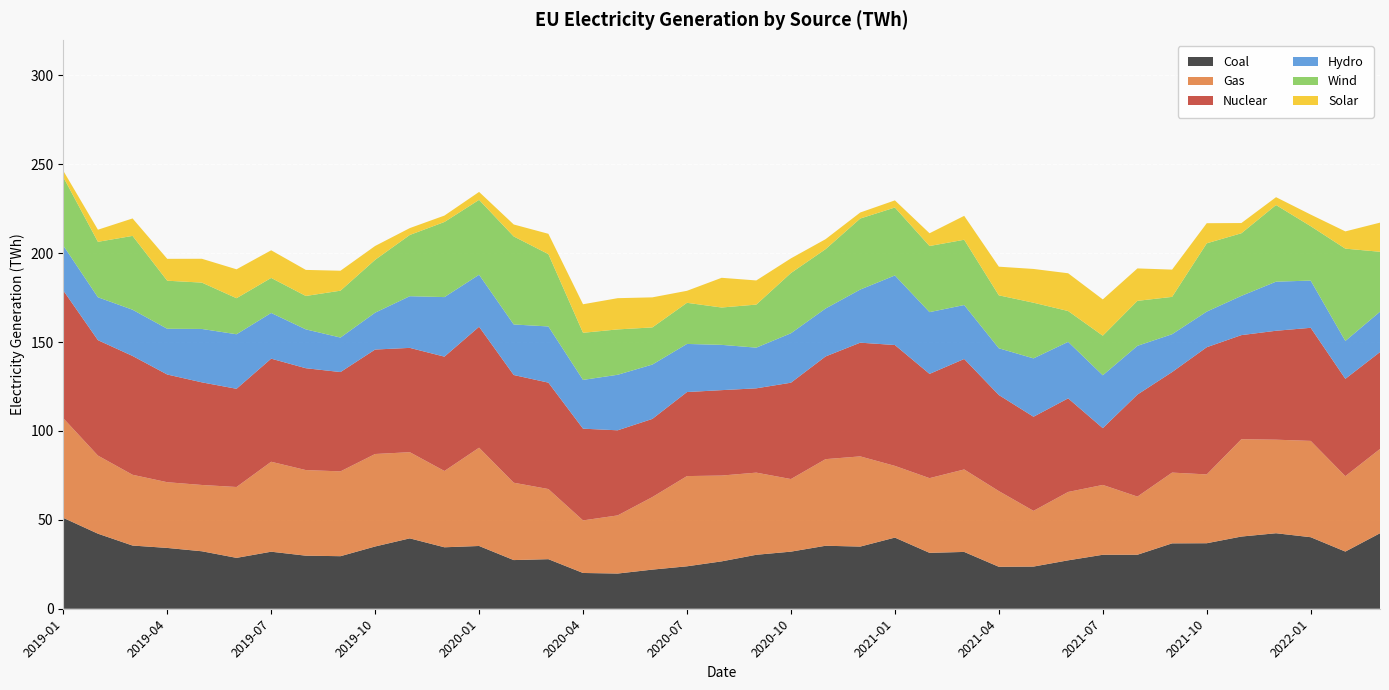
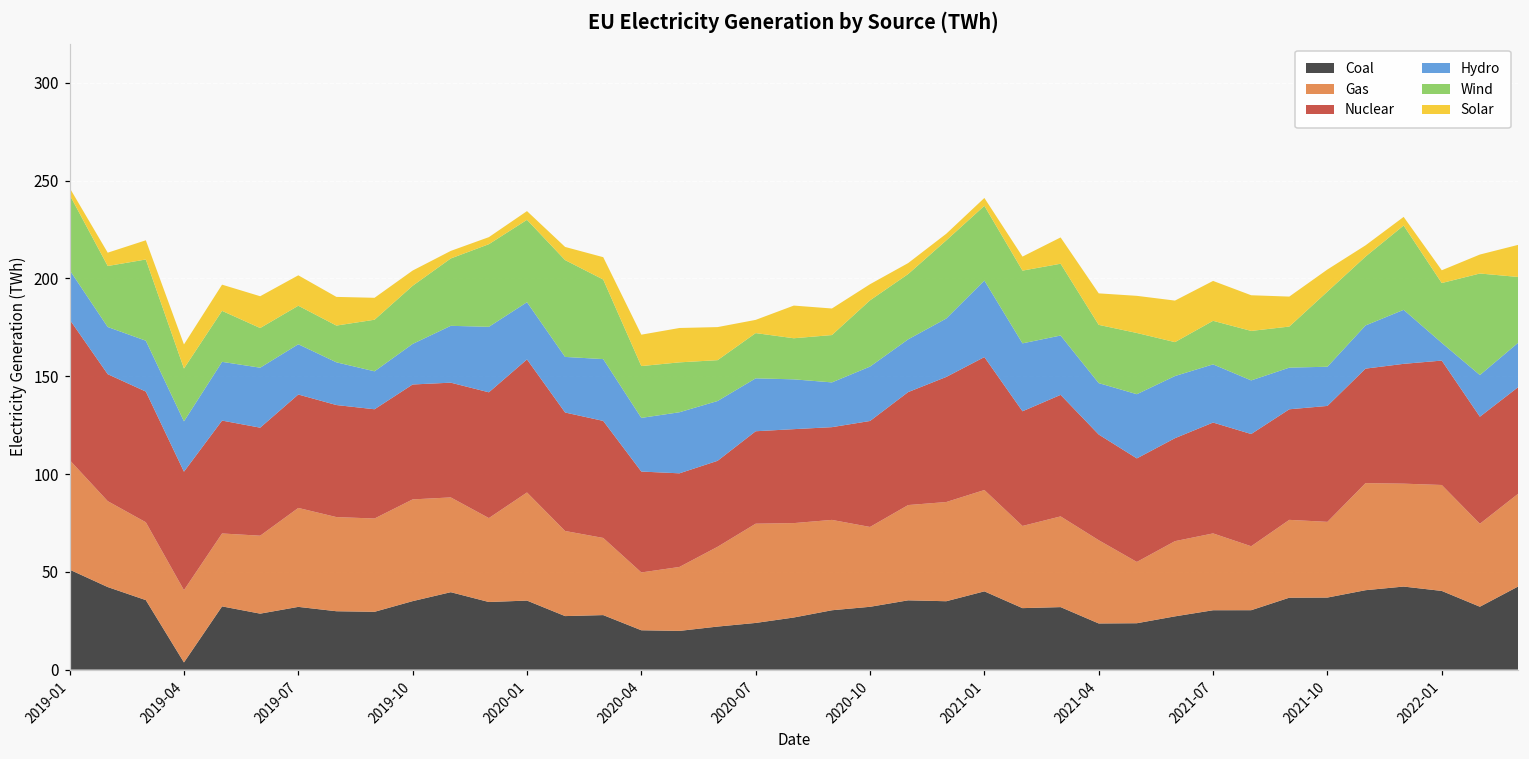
  {
    "Coal": {
      "2019-01": 51,
-     "2019-04": 34,
+     "2019-04": 4,
      "2019-07": 32,
      "2019-10": 35,
      "2020-01": 35,
      "2020-04": 20,
      "2020-07": 24,
      "2020-10": 32,
      "2021-01": 40,
      "2021-04": 24,
      "2021-07": 30,
      "2021-10": 37,
      "2022-01": 40
    },
    "Gas": {
      "2019-01": 56,
      "2019-04": 37,
      "2019-07": 51,
      "2019-10": 52,
      "2020-01": 55,
      "2020-04": 30,
      "2020-07": 51,
      "2020-10": 41,
-     "2021-01": 40,
+     "2021-01": 52,
      "2021-04": 43,
      "2021-07": 39,
      "2021-10": 39,
      "2022-01": 54
    },
    "Nuclear": {
      "2019-01": 72,
      "2019-04": 61,
      "2019-07": 58,
      "2019-10": 59,
      "2020-01": 68,
      "2020-04": 52,
      "2020-07": 47,
      "2020-10": 54,
      "2021-01": 68,
      "2021-04": 54,
-     "2021-07": 32,
-     "2021-10": 72,
+     "2021-07": 57,
+     "2021-10": 59,
      "2022-01": 64
    },
    "Hydro": {
      "2019-01": 25,
      "2019-04": 26,
      "2019-07": 26,
      "2019-10": 21,
      "2020-01": 29,
      "2020-04": 27,
      "2020-07": 27,
      "2020-10": 28,
      "2021-01": 39,
      "2021-04": 26,
      "2021-07": 30,
      "2021-10": 20,
-     "2022-01": 27
+     "2022-01": 9
    },
    "Wind": {
      "2019-01": 39,
      "2019-04": 27,
      "2019-07": 20,
      "2019-10": 30,
      "2020-01": 42,
      "2020-04": 27,
      "2020-07": 23,
      "2020-10": 34,
      "2021-01": 38,
      "2021-04": 30,
      "2021-07": 22,
      "2021-10": 38,
      "2022-01": 31
    },
    "Solar": {
      "2019-01": 4,
      "2019-04": 12,
      "2019-07": 16,
      "2019-10": 8,
      "2020-01": 4,
      "2020-04": 16,
      "2020-07": 7,
      "2020-10": 8,
      "2021-01": 4,
      "2021-04": 16,
      "2021-07": 20,
      "2021-10": 11,
      "2022-01": 7
    }
  }
